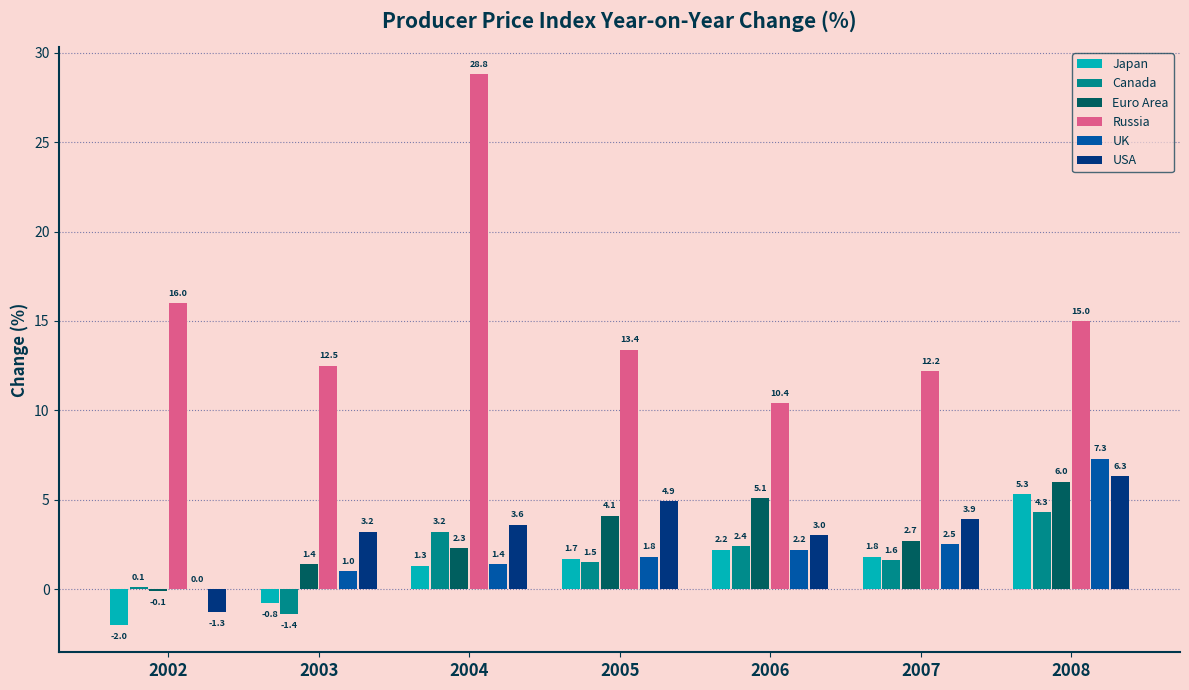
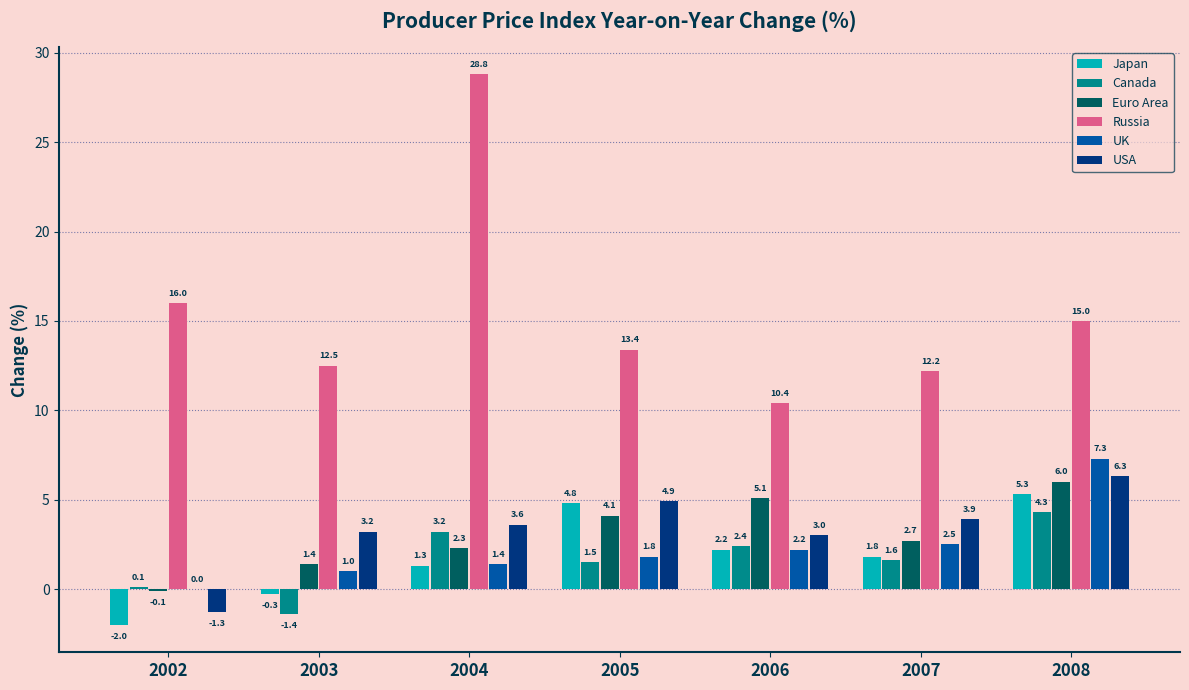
  {
    "Japan": {
      "2002": -2.0,
-     "2003": -0.8,
+     "2003": -0.3,
      "2004": 1.3,
-     "2005": 1.7,
+     "2005": 4.8,
      "2006": 2.2,
      "2007": 1.8,
      "2008": 5.3
    },
    "Russia": {
      "2002": 16.0,
      "2003": 12.5,
      "2004": 28.8,
      "2005": 13.4,
      "2006": 10.4,
      "2007": 12.2,
      "2008": 15.0
    }
  }
